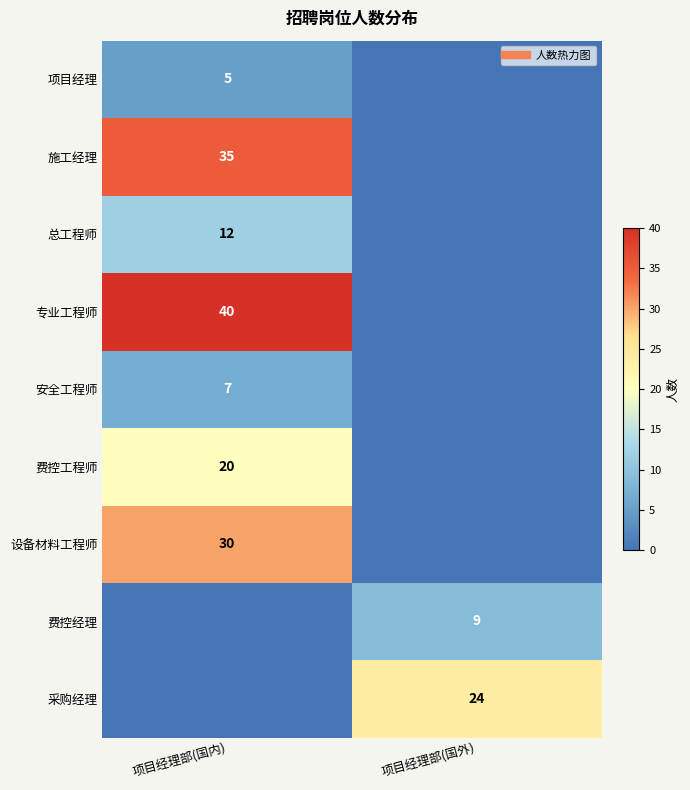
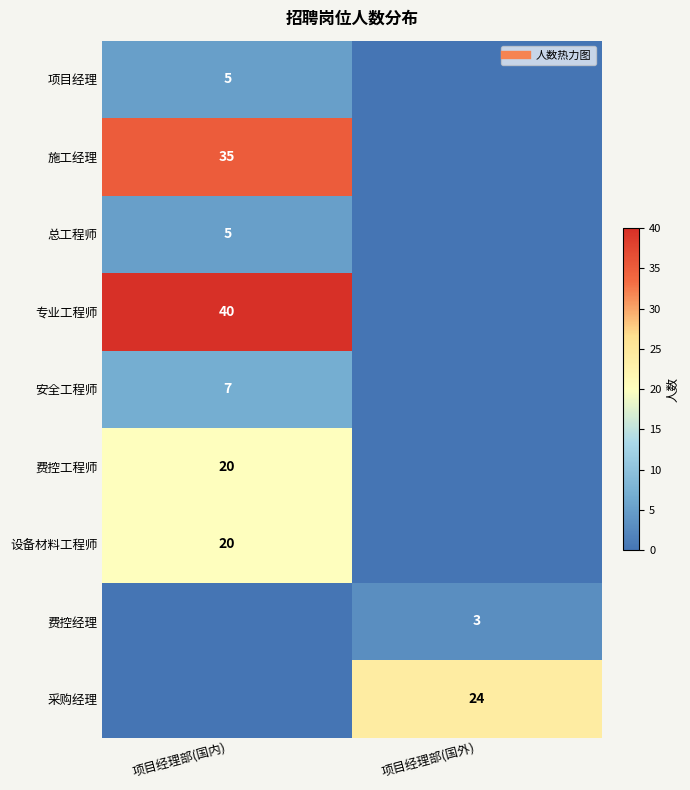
  {
    "项目经理": {
      "项目经理部(国内)": 5
    },
    "施工经理": {
      "项目经理部(国内)": 35
    },
    "总工程师": {
-     "项目经理部(国内)": 12
+     "项目经理部(国内)": 5
    },
    "专业工程师": {
      "项目经理部(国内)": 40
    },
    "安全工程师": {
      "项目经理部(国内)": 7
    },
    "费控工程师": {
      "项目经理部(国内)": 20
    },
    "设备材料工程师": {
-     "项目经理部(国内)": 30
+     "项目经理部(国内)": 20
    },
    "费控经理": {
-     "项目经理部(国外)": 9
+     "项目经理部(国外)": 3
    },
    "采购经理": {
      "项目经理部(国外)": 24
    }
  }
